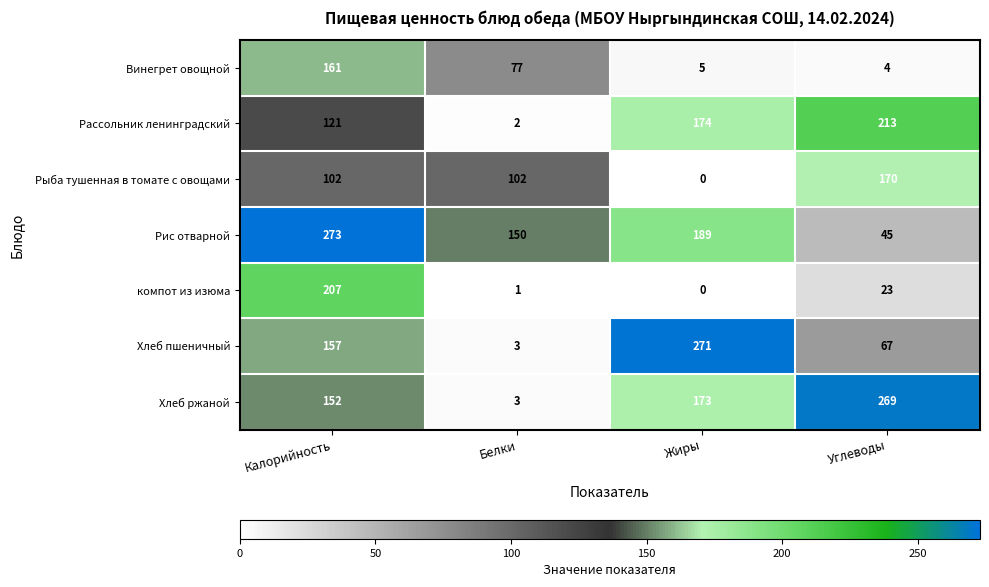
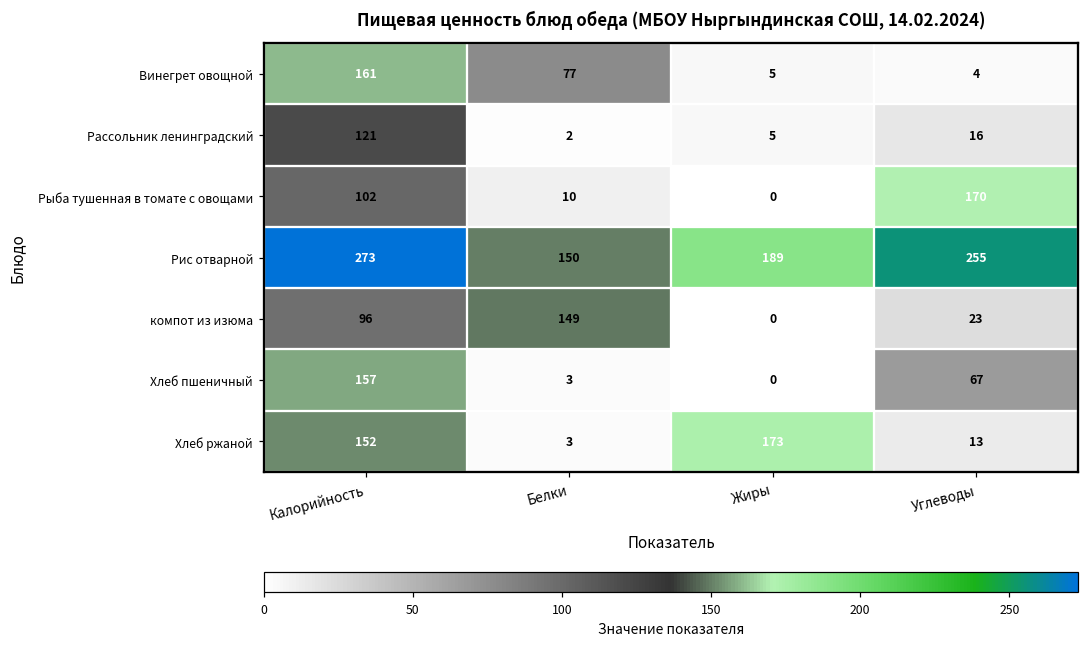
  {
    "Винегрет овощной": {
      "Калорийность": 161,
      "Белки": 77,
      "Жиры": 5,
      "Углеводы": 4
    },
    "Рассольник ленинградский": {
      "Калорийность": 121,
      "Белки": 2,
-     "Жиры": 174,
-     "Углеводы": 213
+     "Жиры": 5,
+     "Углеводы": 16
    },
    "Рыба тушенная в томате с овощами": {
      "Калорийность": 102,
-     "Белки": 102,
+     "Белки": 10,
      "Жиры": 0,
      "Углеводы": 170
    },
    "Рис отварной": {
      "Калорийность": 273,
      "Белки": 150,
      "Жиры": 189,
-     "Углеводы": 45
+     "Углеводы": 255
    },
    "компот из изюма": {
-     "Калорийность": 207,
-     "Белки": 1,
+     "Калорийность": 96,
+     "Белки": 149,
      "Жиры": 0,
      "Углеводы": 23
    },
    "Хлеб пшеничный": {
      "Калорийность": 157,
      "Белки": 3,
-     "Жиры": 271,
+     "Жиры": 0,
      "Углеводы": 67
    },
    "Хлеб ржаной": {
      "Калорийность": 152,
      "Белки": 3,
      "Жиры": 173,
-     "Углеводы": 269
+     "Углеводы": 13
    }
  }
